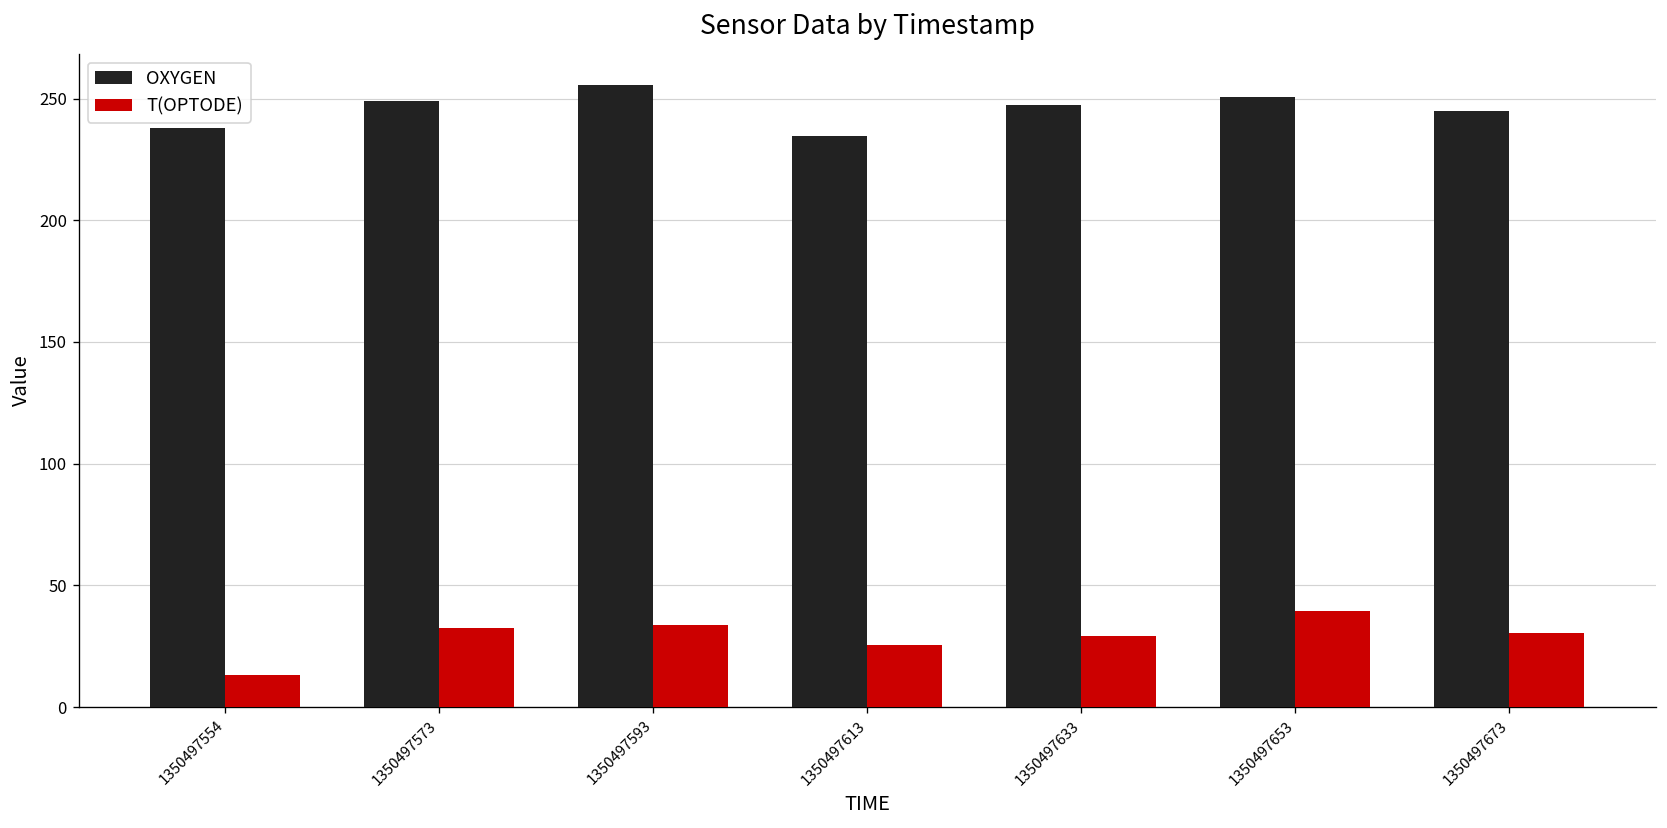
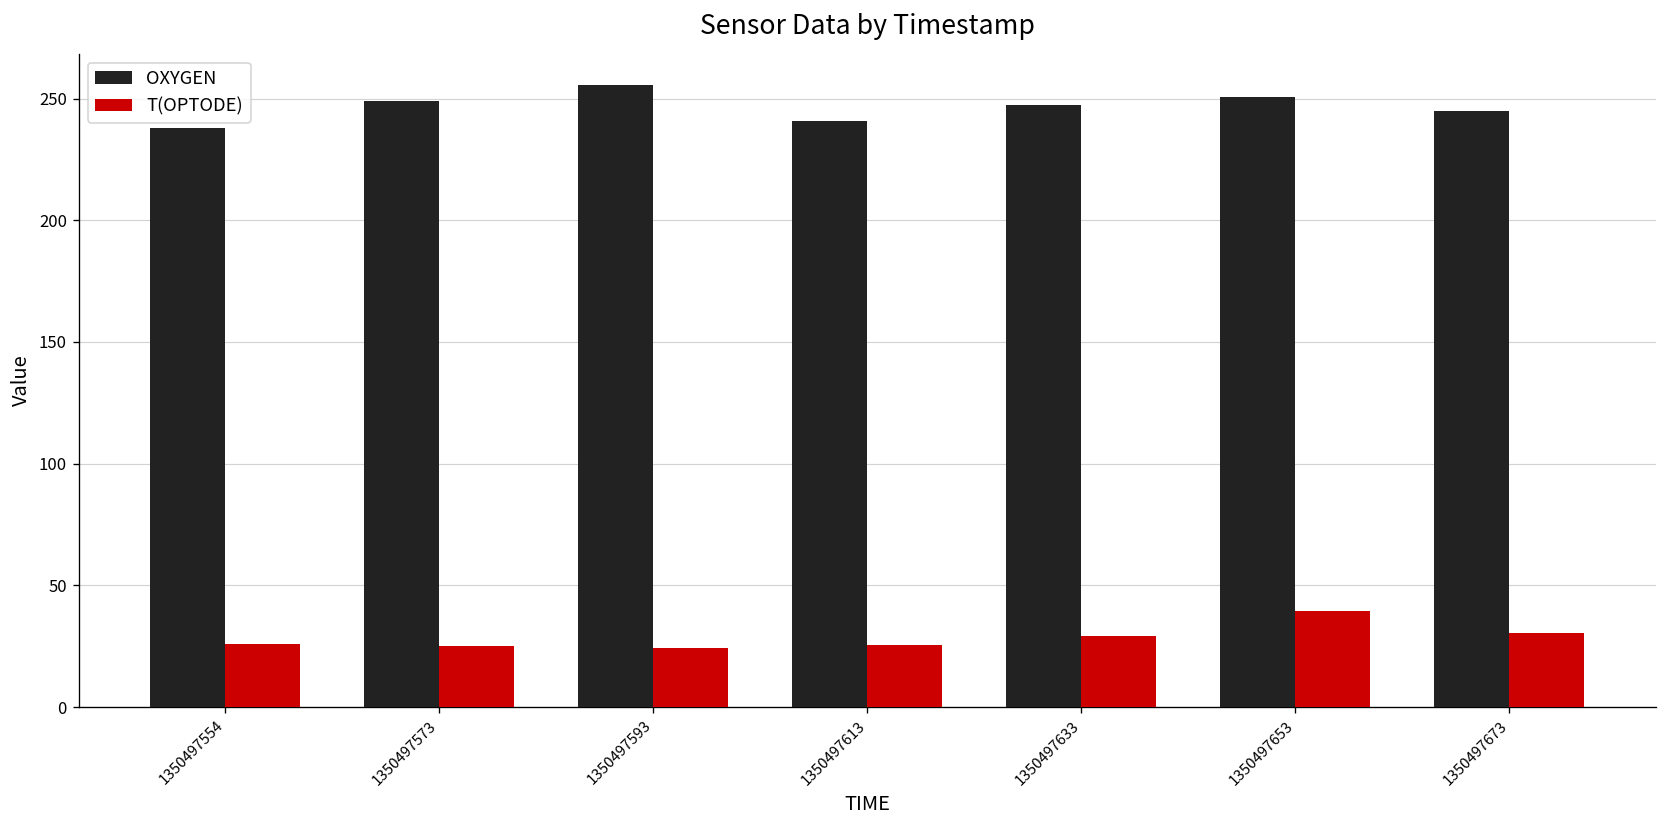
  {
    "OXYGEN": {
      "1350497554": 238,
      "1350497573": 249,
      "1350497593": 256,
-     "1350497613": 235,
+     "1350497613": 241,
      "1350497633": 248,
      "1350497653": 251,
      "1350497673": 245
    },
    "T(OPTODE)": {
-     "1350497554": 13,
-     "1350497573": 33,
-     "1350497593": 34,
+     "1350497554": 26,
+     "1350497573": 25,
+     "1350497593": 24,
      "1350497613": 26,
      "1350497633": 29,
      "1350497653": 39,
      "1350497673": 30
    }
  }
